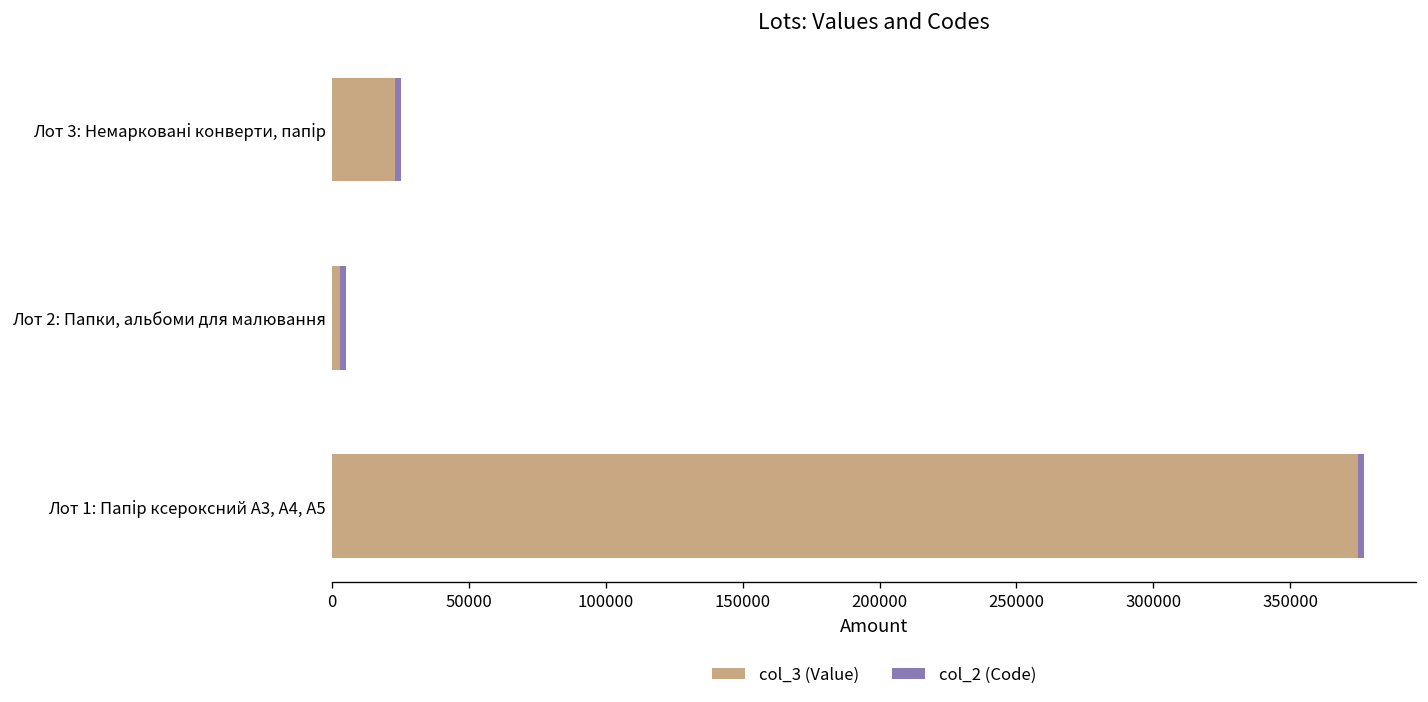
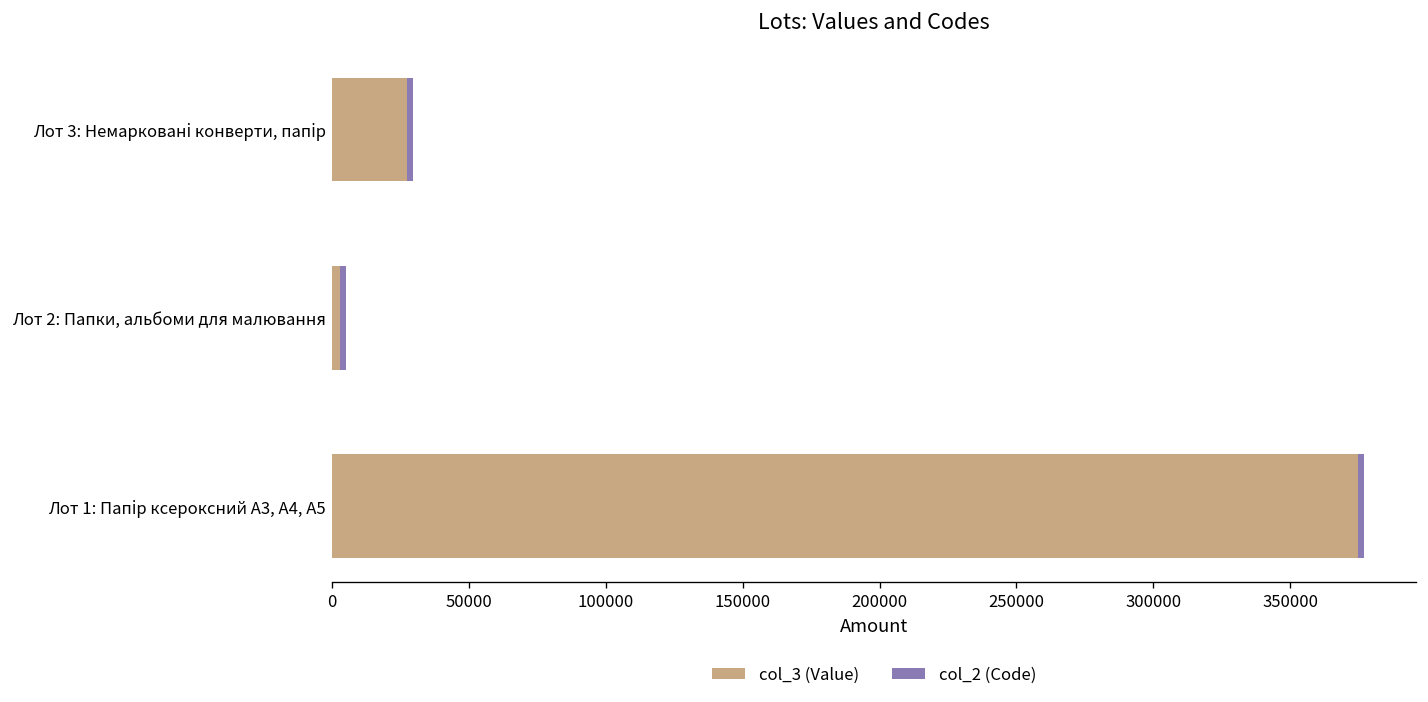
  {
    "col_3 (Value)": {
-     "Лот 3: Немарковані конверти, папір": 23000,
+     "Лот 3: Немарковані конверти, папір": 27000,
      "Лот 2: Папки, альбоми для малювання": 3000,
      "Лот 1: Папір ксероксний А3, А4, А5": 375000
    },
    "col_2 (Code)": {
      "Лот 3: Немарковані конверти, папір": 2000,
      "Лот 2: Папки, альбоми для малювання": 2000,
      "Лот 1: Папір ксероксний А3, А4, А5": 2000
    }
  }
